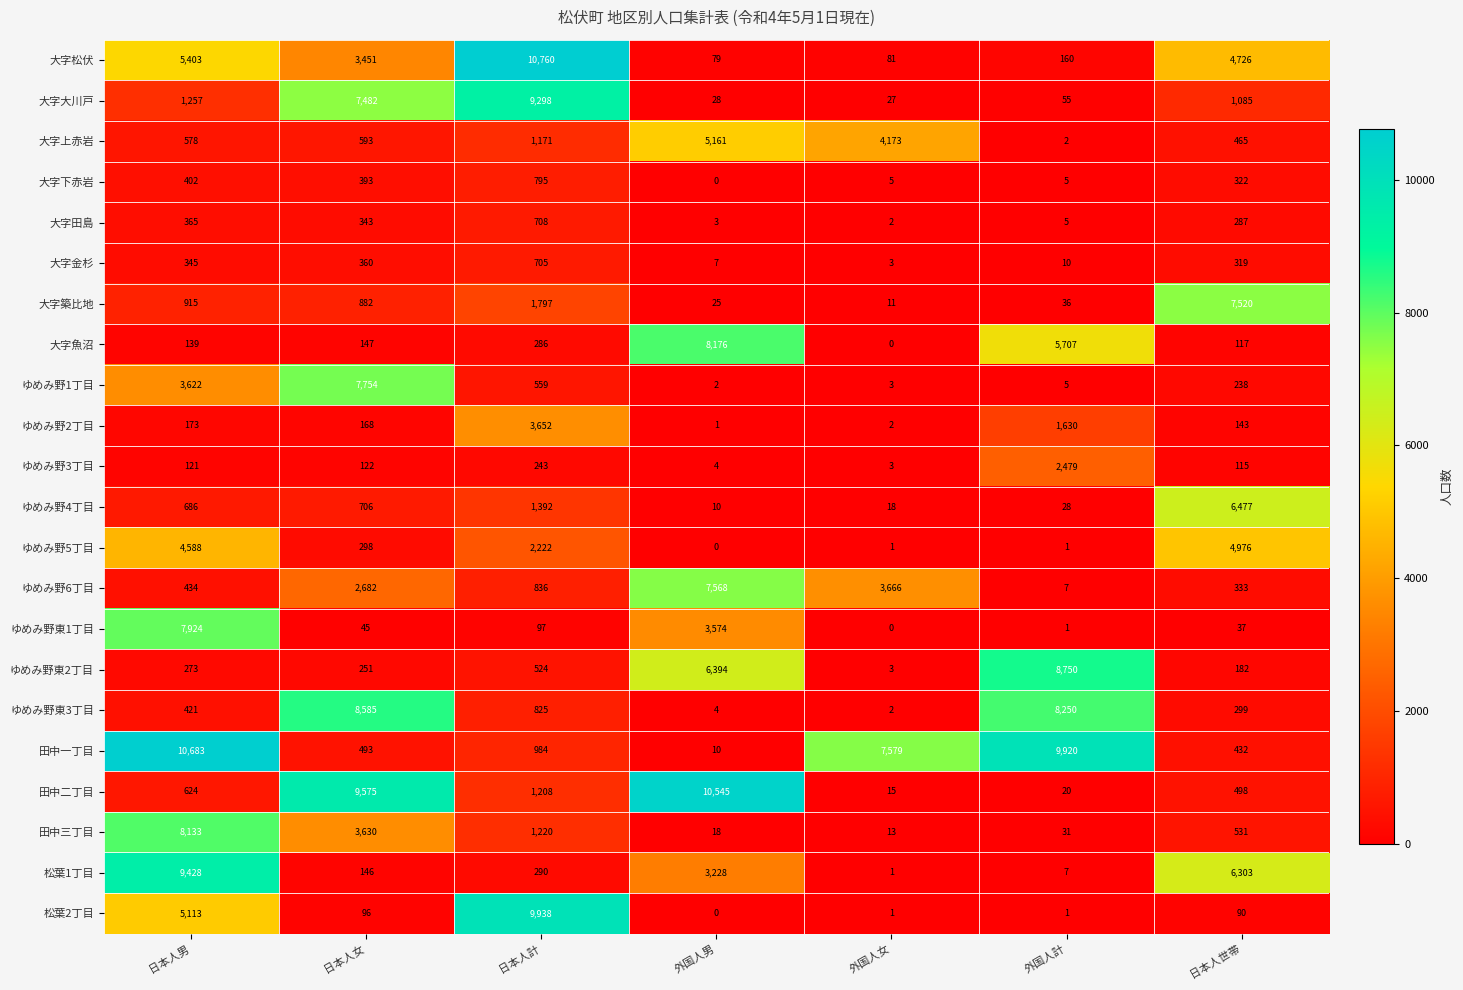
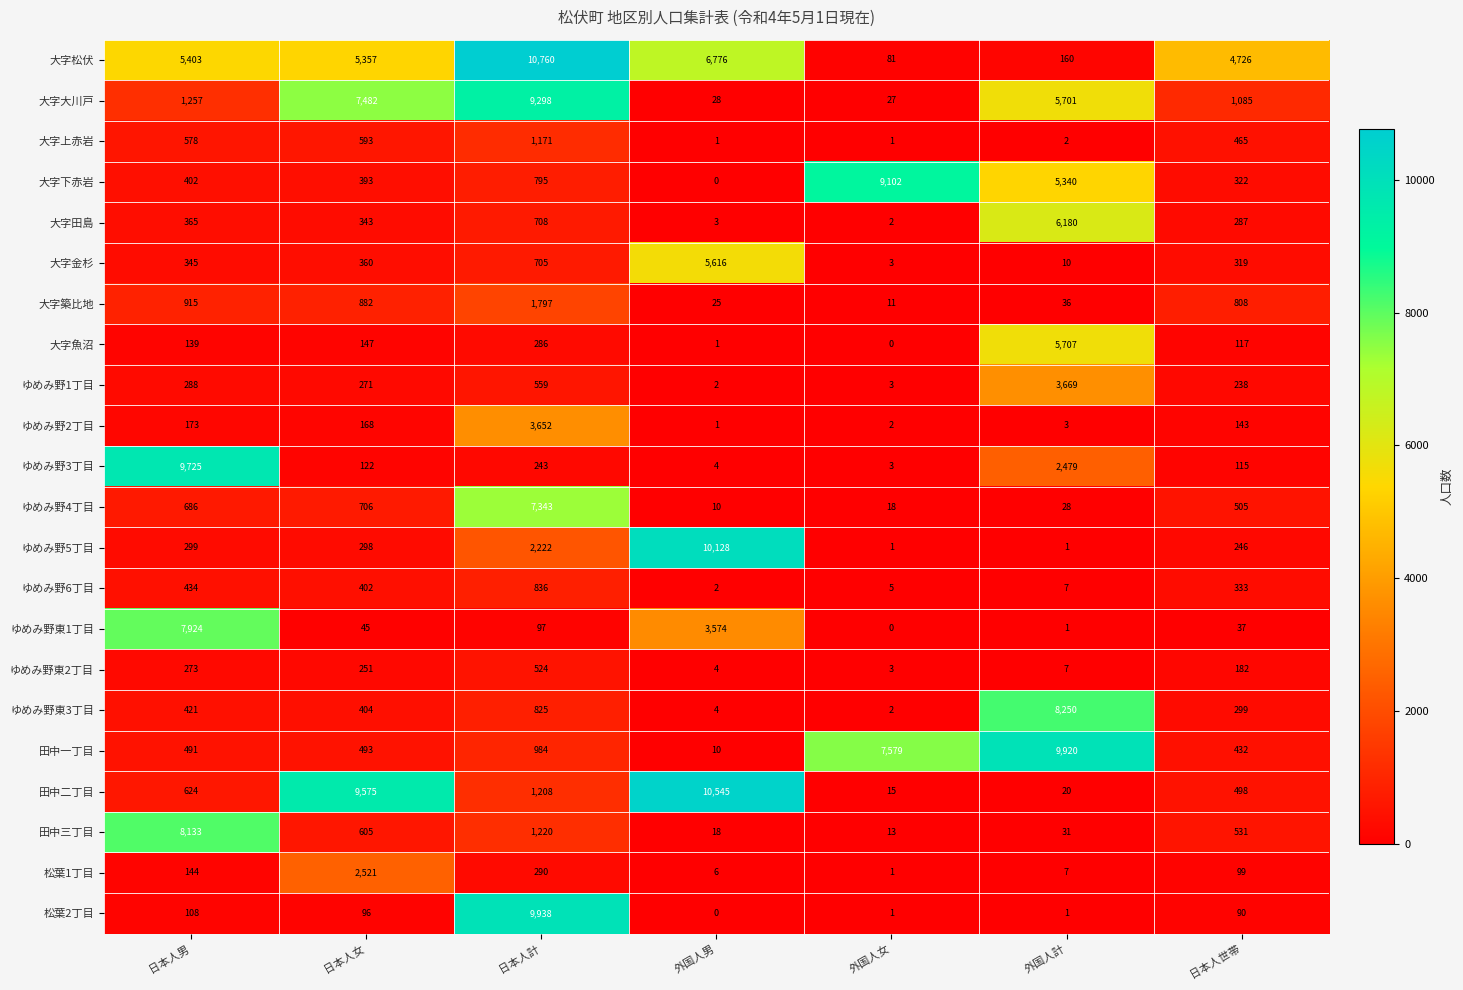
  {
    "大字松伏": {
      "日本人男": "5,403",
-     "日本人女": "3,451",
+     "日本人女": "5,357",
      "日本人計": "10,760",
-     "外国人男": "79",
+     "外国人男": "6,776",
      "外国人女": "81",
      "外国人計": "160",
      "日本人世帯": "4,726"
    },
    "大字大川戸": {
      "日本人男": "1,257",
      "日本人女": "7,482",
      "日本人計": "9,298",
      "外国人男": "28",
      "外国人女": "27",
-     "外国人計": "55",
+     "外国人計": "5,701",
      "日本人世帯": "1,085"
    },
    "大字上赤岩": {
      "日本人男": "578",
      "日本人女": "593",
      "日本人計": "1,171",
-     "外国人男": "5,161",
-     "外国人女": "4,173",
+     "外国人男": "1",
+     "外国人女": "1",
      "外国人計": "2",
      "日本人世帯": "465"
    },
    "大字下赤岩": {
      "日本人男": "402",
      "日本人女": "393",
      "日本人計": "795",
      "外国人男": "0",
-     "外国人女": "5",
-     "外国人計": "5",
+     "外国人女": "9,102",
+     "外国人計": "5,340",
      "日本人世帯": "322"
    },
    "大字田島": {
      "日本人男": "365",
      "日本人女": "343",
      "日本人計": "708",
      "外国人男": "3",
      "外国人女": "2",
-     "外国人計": "5",
+     "外国人計": "6,180",
      "日本人世帯": "287"
    },
    "大字金杉": {
      "日本人男": "345",
      "日本人女": "360",
      "日本人計": "705",
-     "外国人男": "7",
+     "外国人男": "5,616",
      "外国人女": "3",
      "外国人計": "10",
      "日本人世帯": "319"
    },
    "大字築比地": {
      "日本人男": "915",
      "日本人女": "882",
      "日本人計": "1,797",
      "外国人男": "25",
      "外国人女": "11",
      "外国人計": "36",
-     "日本人世帯": "7,520"
+     "日本人世帯": "808"
    },
    "大字魚沼": {
      "日本人男": "139",
      "日本人女": "147",
      "日本人計": "286",
-     "外国人男": "8,176",
+     "外国人男": "1",
      "外国人女": "0",
      "外国人計": "5,707",
      "日本人世帯": "117"
    },
    "ゆめみ野1丁目": {
-     "日本人男": "3,622",
-     "日本人女": "7,754",
+     "日本人男": "288",
+     "日本人女": "271",
      "日本人計": "559",
      "外国人男": "2",
      "外国人女": "3",
-     "外国人計": "5",
+     "外国人計": "3,669",
      "日本人世帯": "238"
    },
    "ゆめみ野2丁目": {
      "日本人男": "173",
      "日本人女": "168",
      "日本人計": "3,652",
      "外国人男": "1",
      "外国人女": "2",
-     "外国人計": "1,630",
+     "外国人計": "3",
      "日本人世帯": "143"
    },
    "ゆめみ野3丁目": {
-     "日本人男": "121",
+     "日本人男": "9,725",
      "日本人女": "122",
      "日本人計": "243",
      "外国人男": "4",
      "外国人女": "3",
      "外国人計": "2,479",
      "日本人世帯": "115"
    },
    "ゆめみ野4丁目": {
      "日本人男": "686",
      "日本人女": "706",
-     "日本人計": "1,392",
+     "日本人計": "7,343",
      "外国人男": "10",
      "外国人女": "18",
      "外国人計": "28",
-     "日本人世帯": "6,477"
+     "日本人世帯": "505"
    },
    "ゆめみ野5丁目": {
-     "日本人男": "4,588",
+     "日本人男": "299",
      "日本人女": "298",
      "日本人計": "2,222",
-     "外国人男": "0",
+     "外国人男": "10,128",
      "外国人女": "1",
      "外国人計": "1",
-     "日本人世帯": "4,976"
+     "日本人世帯": "246"
    },
    "ゆめみ野6丁目": {
      "日本人男": "434",
-     "日本人女": "2,682",
+     "日本人女": "402",
      "日本人計": "836",
-     "外国人男": "7,568",
-     "外国人女": "3,666",
+     "外国人男": "2",
+     "外国人女": "5",
      "外国人計": "7",
      "日本人世帯": "333"
    },
    "ゆめみ野東1丁目": {
      "日本人男": "7,924",
      "日本人女": "45",
      "日本人計": "97",
      "外国人男": "3,574",
      "外国人女": "0",
      "外国人計": "1",
      "日本人世帯": "37"
    },
    "ゆめみ野東2丁目": {
      "日本人男": "273",
      "日本人女": "251",
      "日本人計": "524",
-     "外国人男": "6,394",
+     "外国人男": "4",
      "外国人女": "3",
-     "外国人計": "8,750",
+     "外国人計": "7",
      "日本人世帯": "182"
    },
    "ゆめみ野東3丁目": {
      "日本人男": "421",
-     "日本人女": "8,585",
+     "日本人女": "404",
      "日本人計": "825",
      "外国人男": "4",
      "外国人女": "2",
      "外国人計": "8,250",
      "日本人世帯": "299"
    },
    "田中一丁目": {
-     "日本人男": "10,683",
+     "日本人男": "491",
      "日本人女": "493",
      "日本人計": "984",
      "外国人男": "10",
      "外国人女": "7,579",
      "外国人計": "9,920",
      "日本人世帯": "432"
    },
    "田中二丁目": {
      "日本人男": "624",
      "日本人女": "9,575",
      "日本人計": "1,208",
      "外国人男": "10,545",
      "外国人女": "15",
      "外国人計": "20",
      "日本人世帯": "498"
    },
    "田中三丁目": {
      "日本人男": "8,133",
-     "日本人女": "3,630",
+     "日本人女": "605",
      "日本人計": "1,220",
      "外国人男": "18",
      "外国人女": "13",
      "外国人計": "31",
      "日本人世帯": "531"
    },
    "松葉1丁目": {
-     "日本人男": "9,428",
-     "日本人女": "146",
+     "日本人男": "144",
+     "日本人女": "2,521",
      "日本人計": "290",
-     "外国人男": "3,228",
+     "外国人男": "6",
      "外国人女": "1",
      "外国人計": "7",
-     "日本人世帯": "6,303"
+     "日本人世帯": "99"
    },
    "松葉2丁目": {
-     "日本人男": "5,113",
+     "日本人男": "108",
      "日本人女": "96",
      "日本人計": "9,938",
      "外国人男": "0",
      "外国人女": "1",
      "外国人計": "1",
      "日本人世帯": "90"
    }
  }
